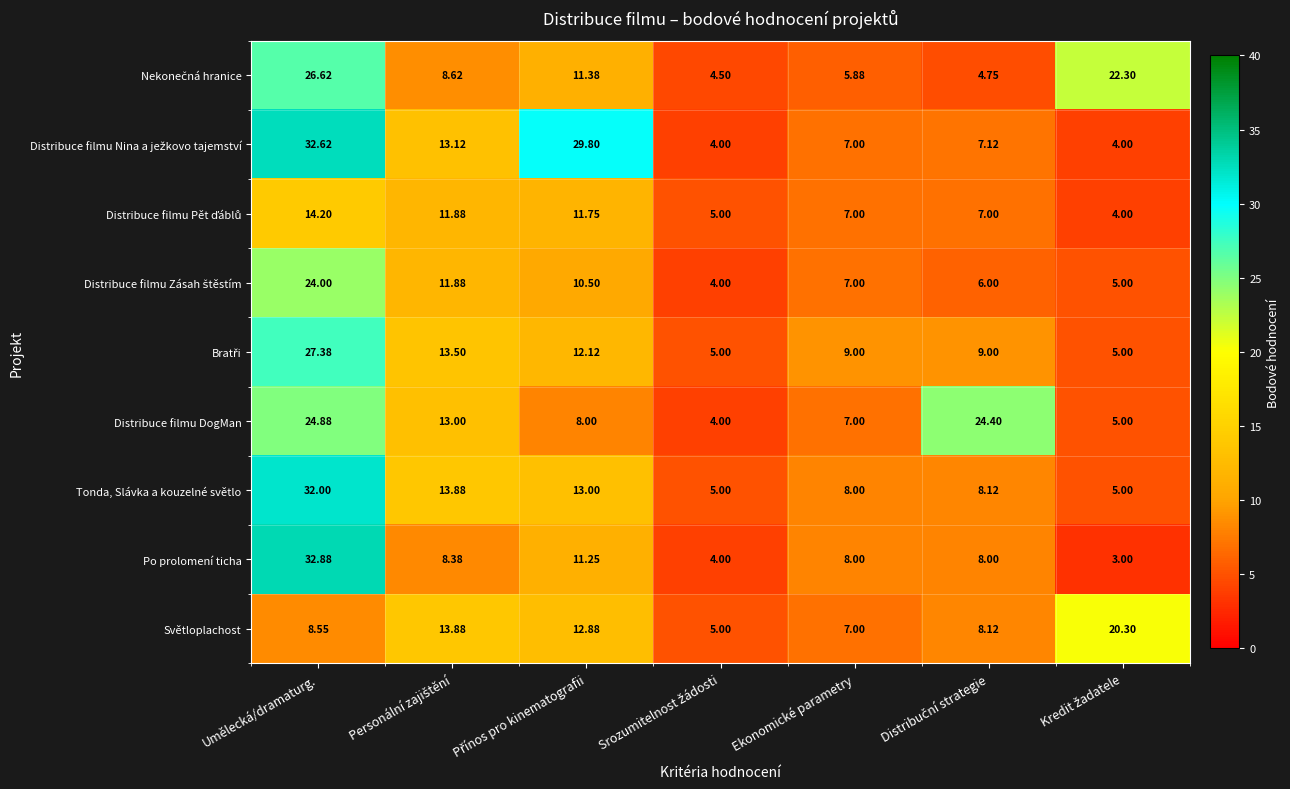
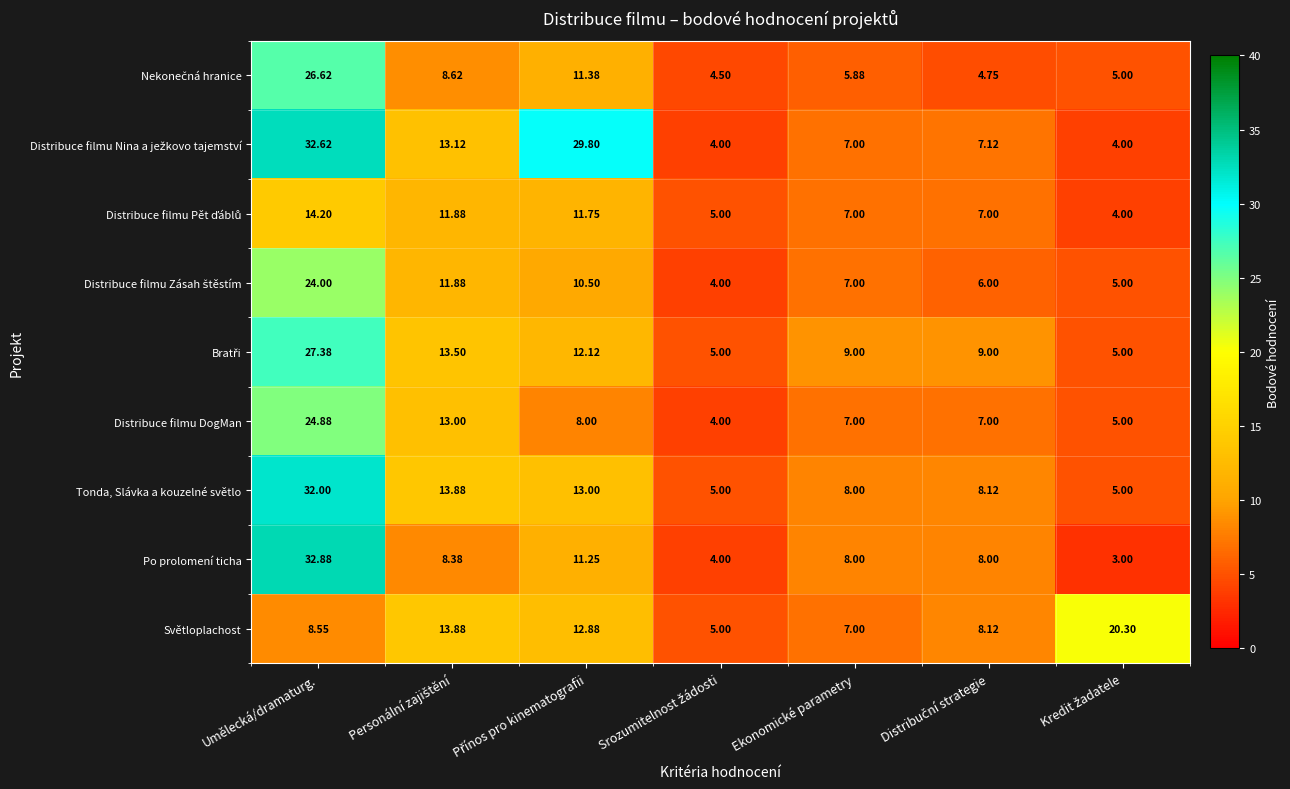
  {
    "Nekonečná hranice": {
      "Umělecká/dramaturg.": 26.62,
      "Personální zajištění": 8.62,
      "Přínos pro kinematografii": 11.38,
      "Srozumitelnost žádosti": 4.50,
      "Ekonomické parametry": 5.88,
      "Distribuční strategie": 4.75,
-     "Kredit žadatele": 22.30
+     "Kredit žadatele": 5.00
    },
    "Distribuce filmu Nina a ježkovo tajemství": {
      "Umělecká/dramaturg.": 32.62,
      "Personální zajištění": 13.12,
      "Přínos pro kinematografii": 29.80,
      "Srozumitelnost žádosti": 4.00,
      "Ekonomické parametry": 7.00,
      "Distribuční strategie": 7.12,
      "Kredit žadatele": 4.00
    },
    "Distribuce filmu Pět ďáblů": {
      "Umělecká/dramaturg.": 14.20,
      "Personální zajištění": 11.88,
      "Přínos pro kinematografii": 11.75,
      "Srozumitelnost žádosti": 5.00,
      "Ekonomické parametry": 7.00,
      "Distribuční strategie": 7.00,
      "Kredit žadatele": 4.00
    },
    "Distribuce filmu Zásah štěstím": {
      "Umělecká/dramaturg.": 24.00,
      "Personální zajištění": 11.88,
      "Přínos pro kinematografii": 10.50,
      "Srozumitelnost žádosti": 4.00,
      "Ekonomické parametry": 7.00,
      "Distribuční strategie": 6.00,
      "Kredit žadatele": 5.00
    },
    "Bratři": {
      "Umělecká/dramaturg.": 27.38,
      "Personální zajištění": 13.50,
      "Přínos pro kinematografii": 12.12,
      "Srozumitelnost žádosti": 5.00,
      "Ekonomické parametry": 9.00,
      "Distribuční strategie": 9.00,
      "Kredit žadatele": 5.00
    },
    "Distribuce filmu DogMan": {
      "Umělecká/dramaturg.": 24.88,
      "Personální zajištění": 13.00,
      "Přínos pro kinematografii": 8.00,
      "Srozumitelnost žádosti": 4.00,
      "Ekonomické parametry": 7.00,
-     "Distribuční strategie": 24.40,
+     "Distribuční strategie": 7.00,
      "Kredit žadatele": 5.00
    },
    "Tonda, Slávka a kouzelné světlo": {
      "Umělecká/dramaturg.": 32.00,
      "Personální zajištění": 13.88,
      "Přínos pro kinematografii": 13.00,
      "Srozumitelnost žádosti": 5.00,
      "Ekonomické parametry": 8.00,
      "Distribuční strategie": 8.12,
      "Kredit žadatele": 5.00
    },
    "Po prolomení ticha": {
      "Umělecká/dramaturg.": 32.88,
      "Personální zajištění": 8.38,
      "Přínos pro kinematografii": 11.25,
      "Srozumitelnost žádosti": 4.00,
      "Ekonomické parametry": 8.00,
      "Distribuční strategie": 8.00,
      "Kredit žadatele": 3.00
    },
    "Světloplachost": {
      "Umělecká/dramaturg.": 8.55,
      "Personální zajištění": 13.88,
      "Přínos pro kinematografii": 12.88,
      "Srozumitelnost žádosti": 5.00,
      "Ekonomické parametry": 7.00,
      "Distribuční strategie": 8.12,
      "Kredit žadatele": 20.30
    }
  }
